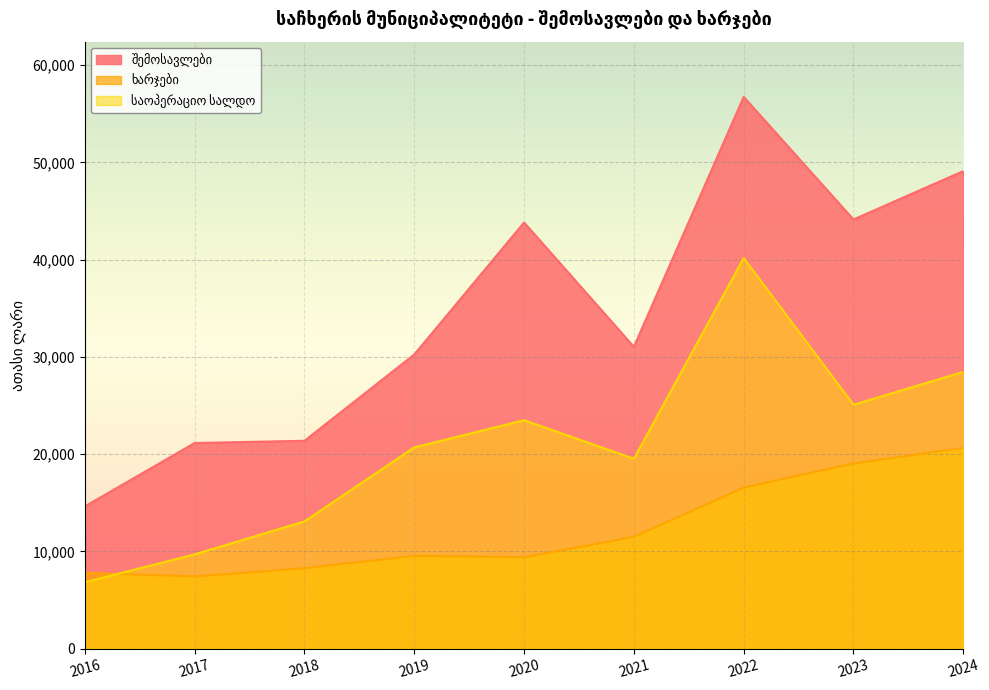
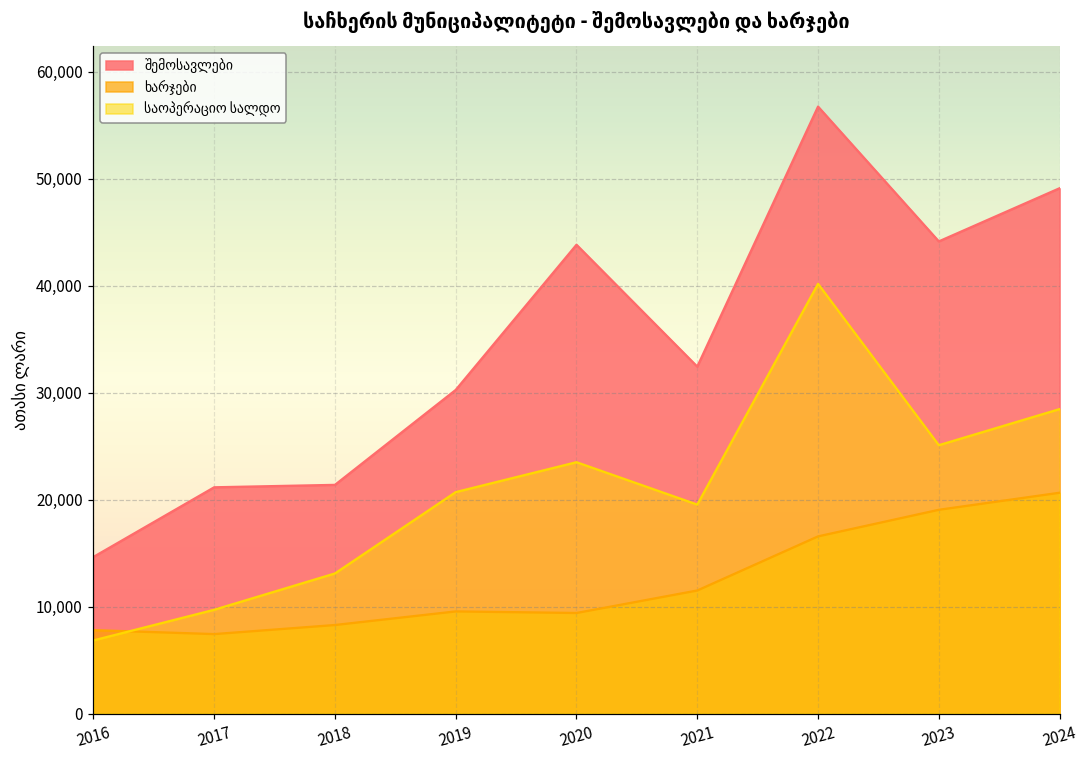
  {
    "შემოსავლები": {
      "2016": "15,000",
      "2017": "21,000",
      "2018": "21,000",
      "2019": "30,000",
      "2020": "44,000",
-     "2021": "31,000",
+     "2021": "32,000",
      "2022": "57,000",
      "2023": "44,000",
      "2024": "49,000"
    }
  }
